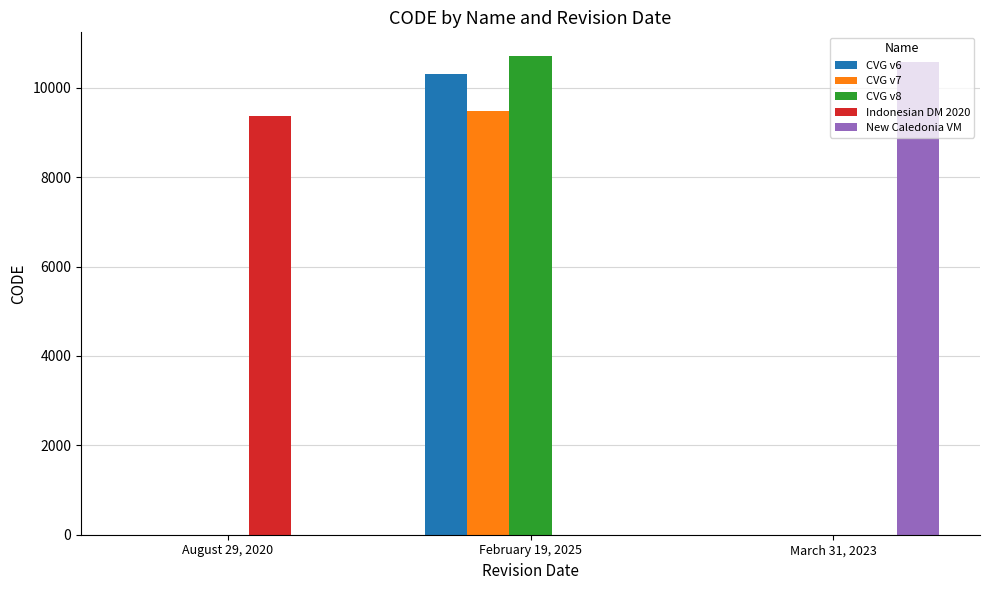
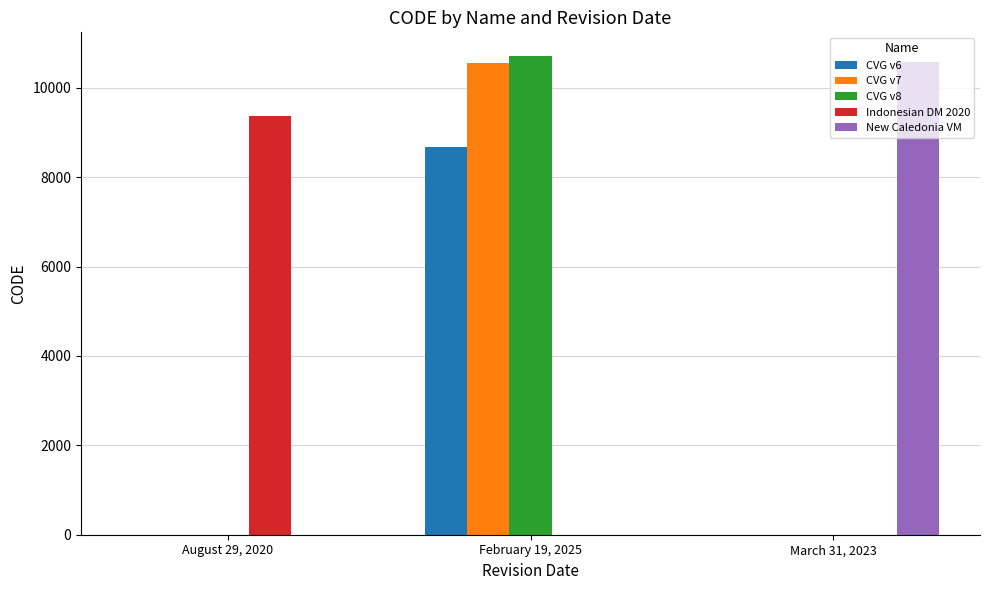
  {
    "CVG v6": {
      "August 29, 2020": 0,
-     "February 19, 2025": 10300,
+     "February 19, 2025": 8700,
      "March 31, 2023": 0
    },
    "CVG v7": {
      "August 29, 2020": 0,
-     "February 19, 2025": 9500,
+     "February 19, 2025": 10600,
      "March 31, 2023": 0
    },
    "CVG v8": {
      "August 29, 2020": 0,
      "February 19, 2025": 10700,
      "March 31, 2023": 0
    },
    "Indonesian DM 2020": {
      "August 29, 2020": 9400,
      "February 19, 2025": 0,
      "March 31, 2023": 0
    },
    "New Caledonia VM": {
      "August 29, 2020": 0,
      "February 19, 2025": 0
    }
  }
